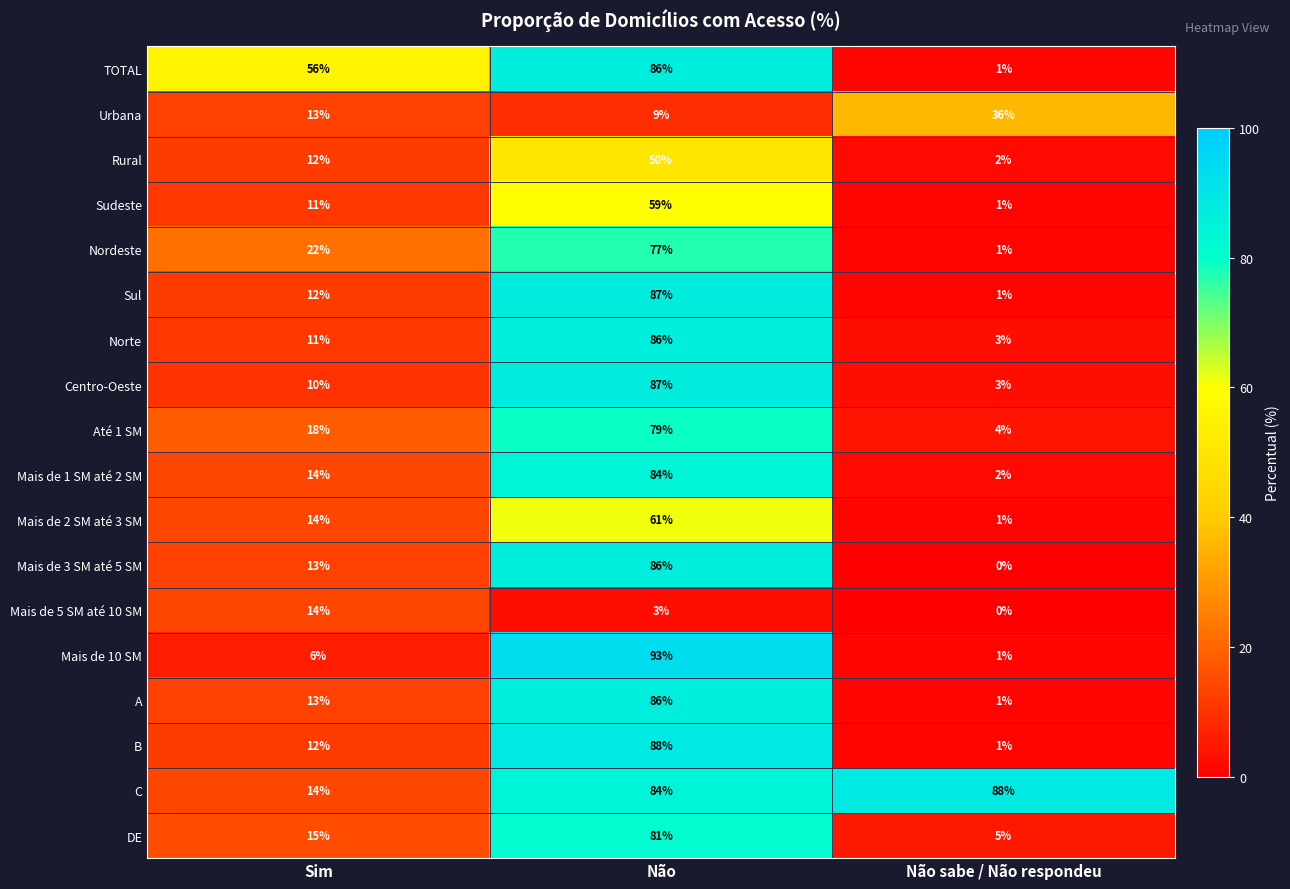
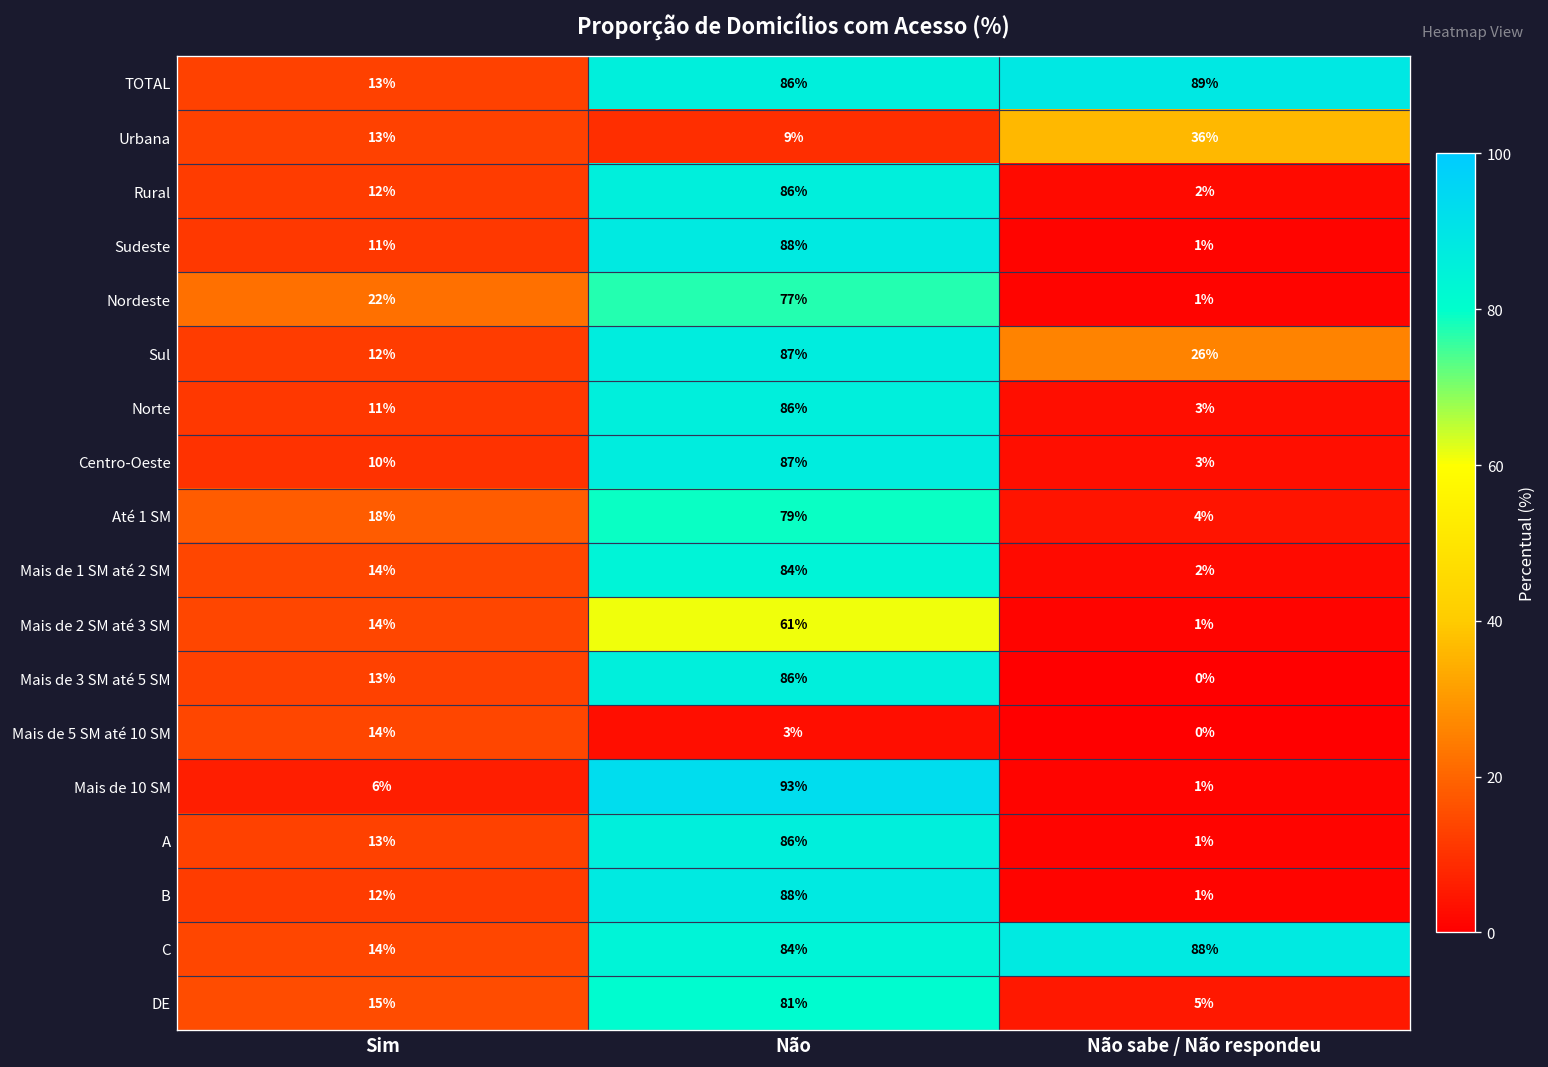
  {
    "TOTAL": {
-     "Sim": "56%",
+     "Sim": "13%",
      "Não": "86%",
-     "Não sabe / Não respondeu": "1%"
+     "Não sabe / Não respondeu": "89%"
    },
    "Urbana": {
      "Sim": "13%",
      "Não": "9%",
      "Não sabe / Não respondeu": "36%"
    },
    "Rural": {
      "Sim": "12%",
-     "Não": "50%",
+     "Não": "86%",
      "Não sabe / Não respondeu": "2%"
    },
    "Sudeste": {
      "Sim": "11%",
-     "Não": "59%",
+     "Não": "88%",
      "Não sabe / Não respondeu": "1%"
    },
    "Nordeste": {
      "Sim": "22%",
      "Não": "77%",
      "Não sabe / Não respondeu": "1%"
    },
    "Sul": {
      "Sim": "12%",
      "Não": "87%",
-     "Não sabe / Não respondeu": "1%"
+     "Não sabe / Não respondeu": "26%"
    },
    "Norte": {
      "Sim": "11%",
      "Não": "86%",
      "Não sabe / Não respondeu": "3%"
    },
    "Centro-Oeste": {
      "Sim": "10%",
      "Não": "87%",
      "Não sabe / Não respondeu": "3%"
    },
    "Até 1 SM": {
      "Sim": "18%",
      "Não": "79%",
      "Não sabe / Não respondeu": "4%"
    },
    "Mais de 1 SM até 2 SM": {
      "Sim": "14%",
      "Não": "84%",
      "Não sabe / Não respondeu": "2%"
    },
    "Mais de 2 SM até 3 SM": {
      "Sim": "14%",
      "Não": "61%",
      "Não sabe / Não respondeu": "1%"
    },
    "Mais de 3 SM até 5 SM": {
      "Sim": "13%",
      "Não": "86%",
      "Não sabe / Não respondeu": "0%"
    },
    "Mais de 5 SM até 10 SM": {
      "Sim": "14%",
      "Não": "3%",
      "Não sabe / Não respondeu": "0%"
    },
    "Mais de 10 SM": {
      "Sim": "6%",
      "Não": "93%",
      "Não sabe / Não respondeu": "1%"
    },
    "A": {
      "Sim": "13%",
      "Não": "86%",
      "Não sabe / Não respondeu": "1%"
    },
    "B": {
      "Sim": "12%",
      "Não": "88%",
      "Não sabe / Não respondeu": "1%"
    },
    "C": {
      "Sim": "14%",
      "Não": "84%",
      "Não sabe / Não respondeu": "88%"
    },
    "DE": {
      "Sim": "15%",
      "Não": "81%",
      "Não sabe / Não respondeu": "5%"
    }
  }
